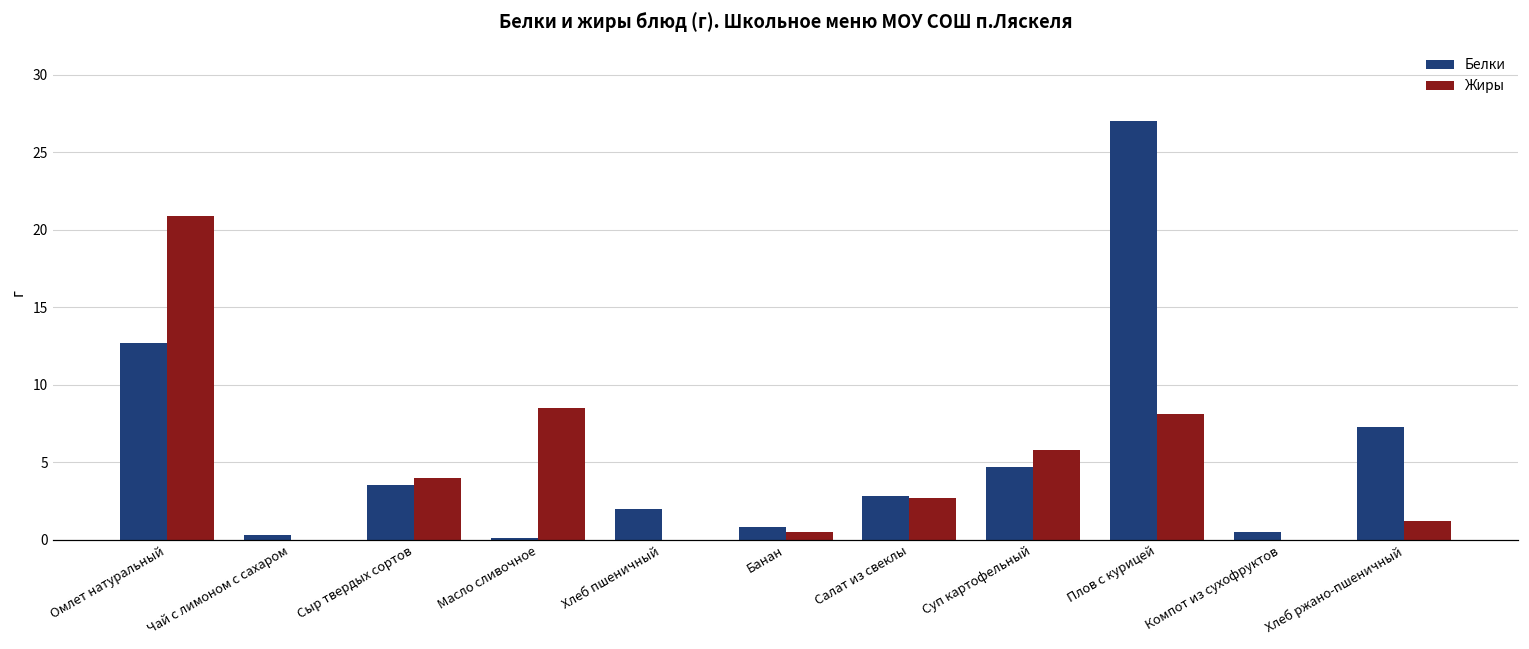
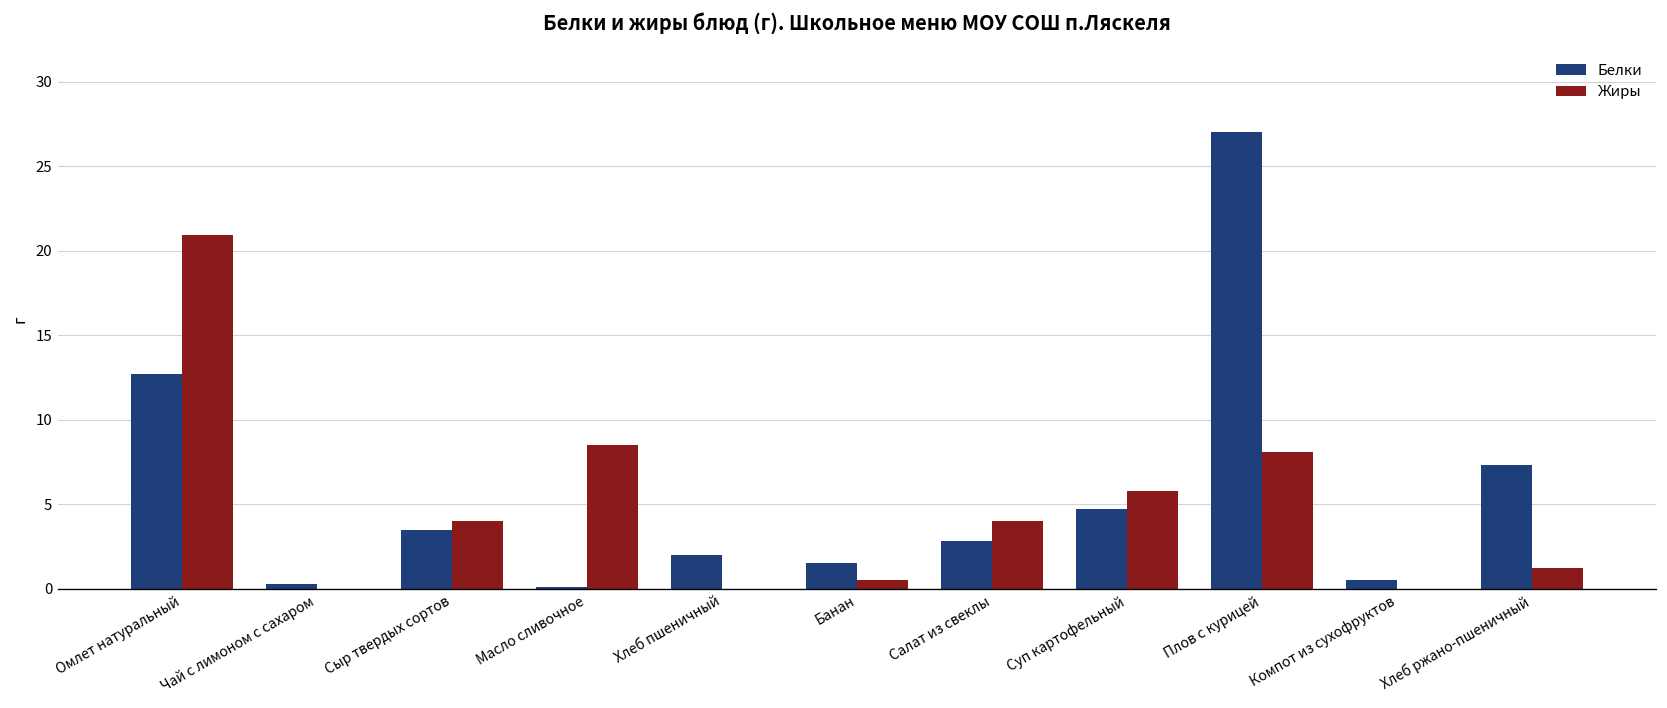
  {
    "Белки": {
      "Омлет натуральный": 12.7,
      "Чай с лимоном с сахаром": 0.3,
      "Сыр твердых сортов": 3.5,
      "Хлеб пшеничный": 2.0,
-     "Банан": 0.8,
+     "Банан": 1.5,
      "Салат из свеклы": 2.8,
      "Суп картофельный": 4.7,
      "Плов с курицей": 27.0,
      "Компот из сухофруктов": 0.5,
      "Хлеб ржано-пшеничный": 7.3
    },
    "Жиры": {
      "Омлет натуральный": 20.9,
      "Чай с лимоном с сахаром": 0.0,
      "Сыр твердых сортов": 4.0,
      "Масло сливочное": 8.5,
      "Хлеб пшеничный": 0.0,
      "Банан": 0.5,
-     "Салат из свеклы": 2.7,
+     "Салат из свеклы": 4.0,
      "Суп картофельный": 5.8,
      "Плов с курицей": 8.1,
      "Компот из сухофруктов": 0.0,
      "Хлеб ржано-пшеничный": 1.2
    }
  }
